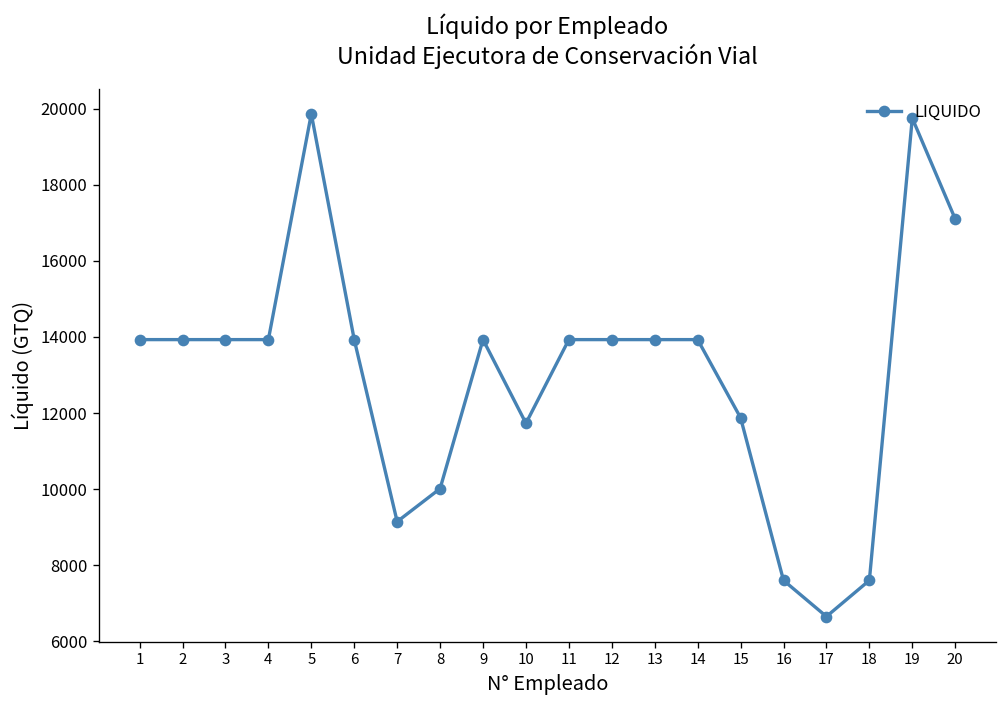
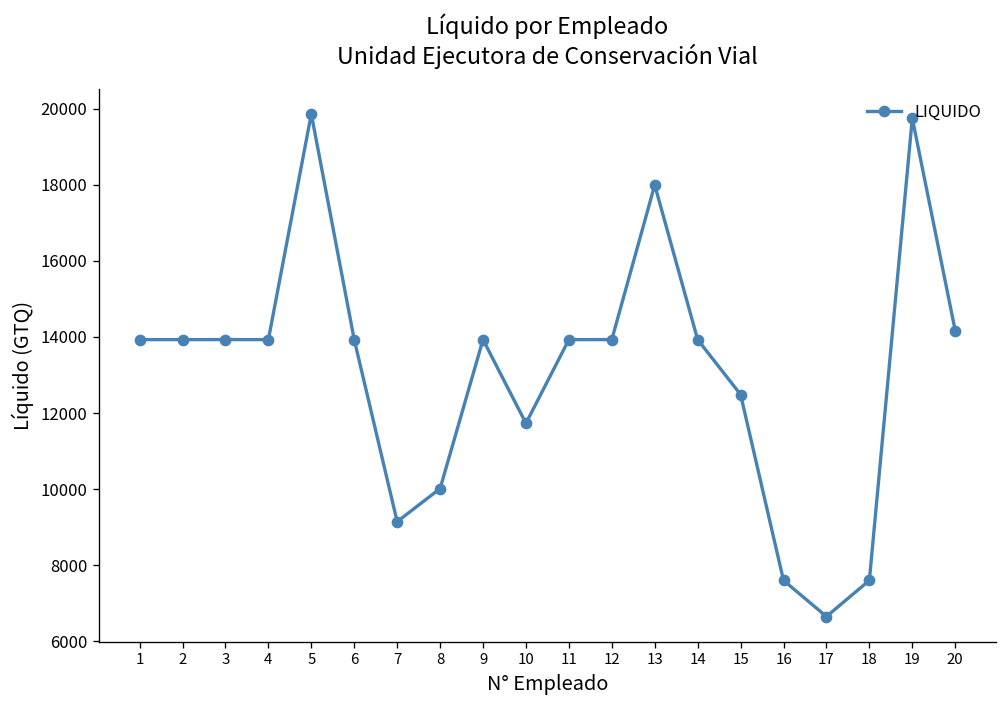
  {
    "1": 13900,
    "2": 13900,
    "3": 13900,
    "4": 13900,
    "5": 19900,
    "6": 13900,
    "7": 9100,
    "8": 10000,
    "9": 13900,
    "10": 11700,
    "11": 13900,
    "12": 13900,
-   "13": 13900,
+   "13": 18000,
    "14": 13900,
-   "15": 11900,
+   "15": 12500,
    "16": 7600,
    "17": 6700,
    "18": 7600,
    "19": 19800,
-   "20": 17100
+   "20": 14200
  }
